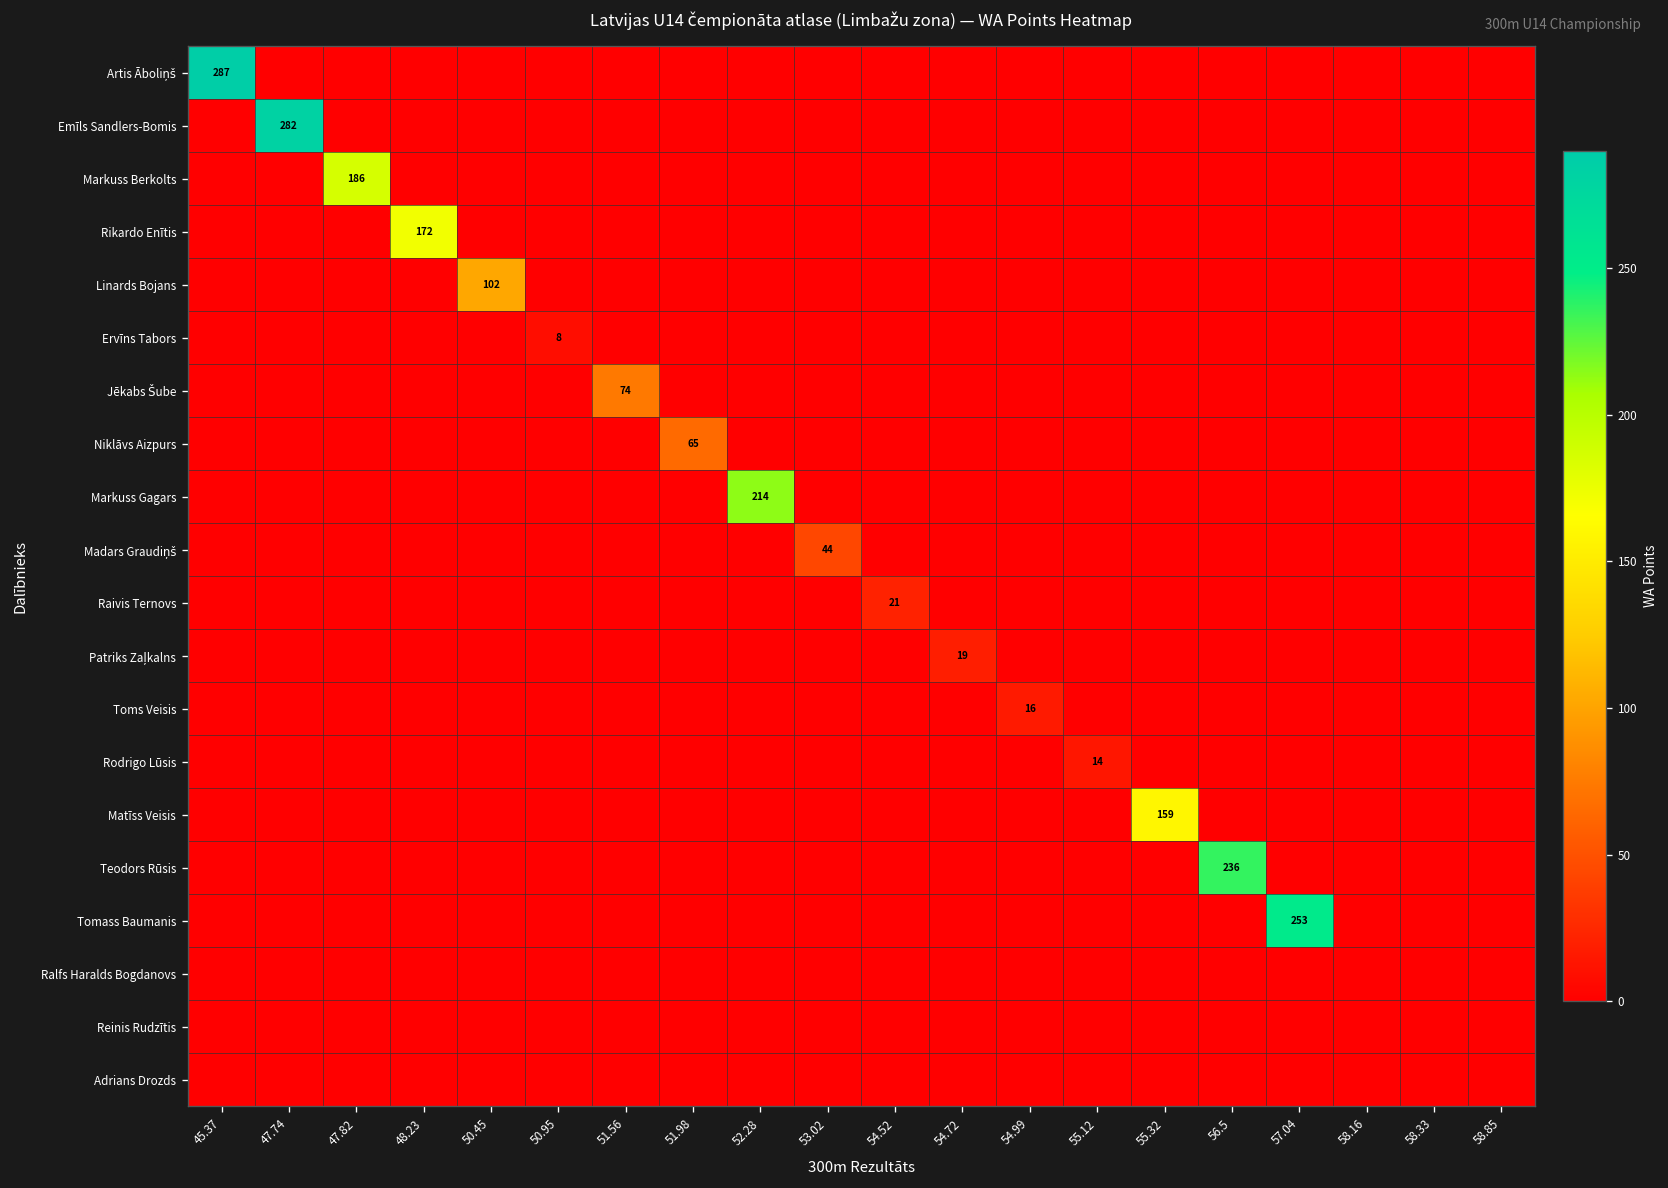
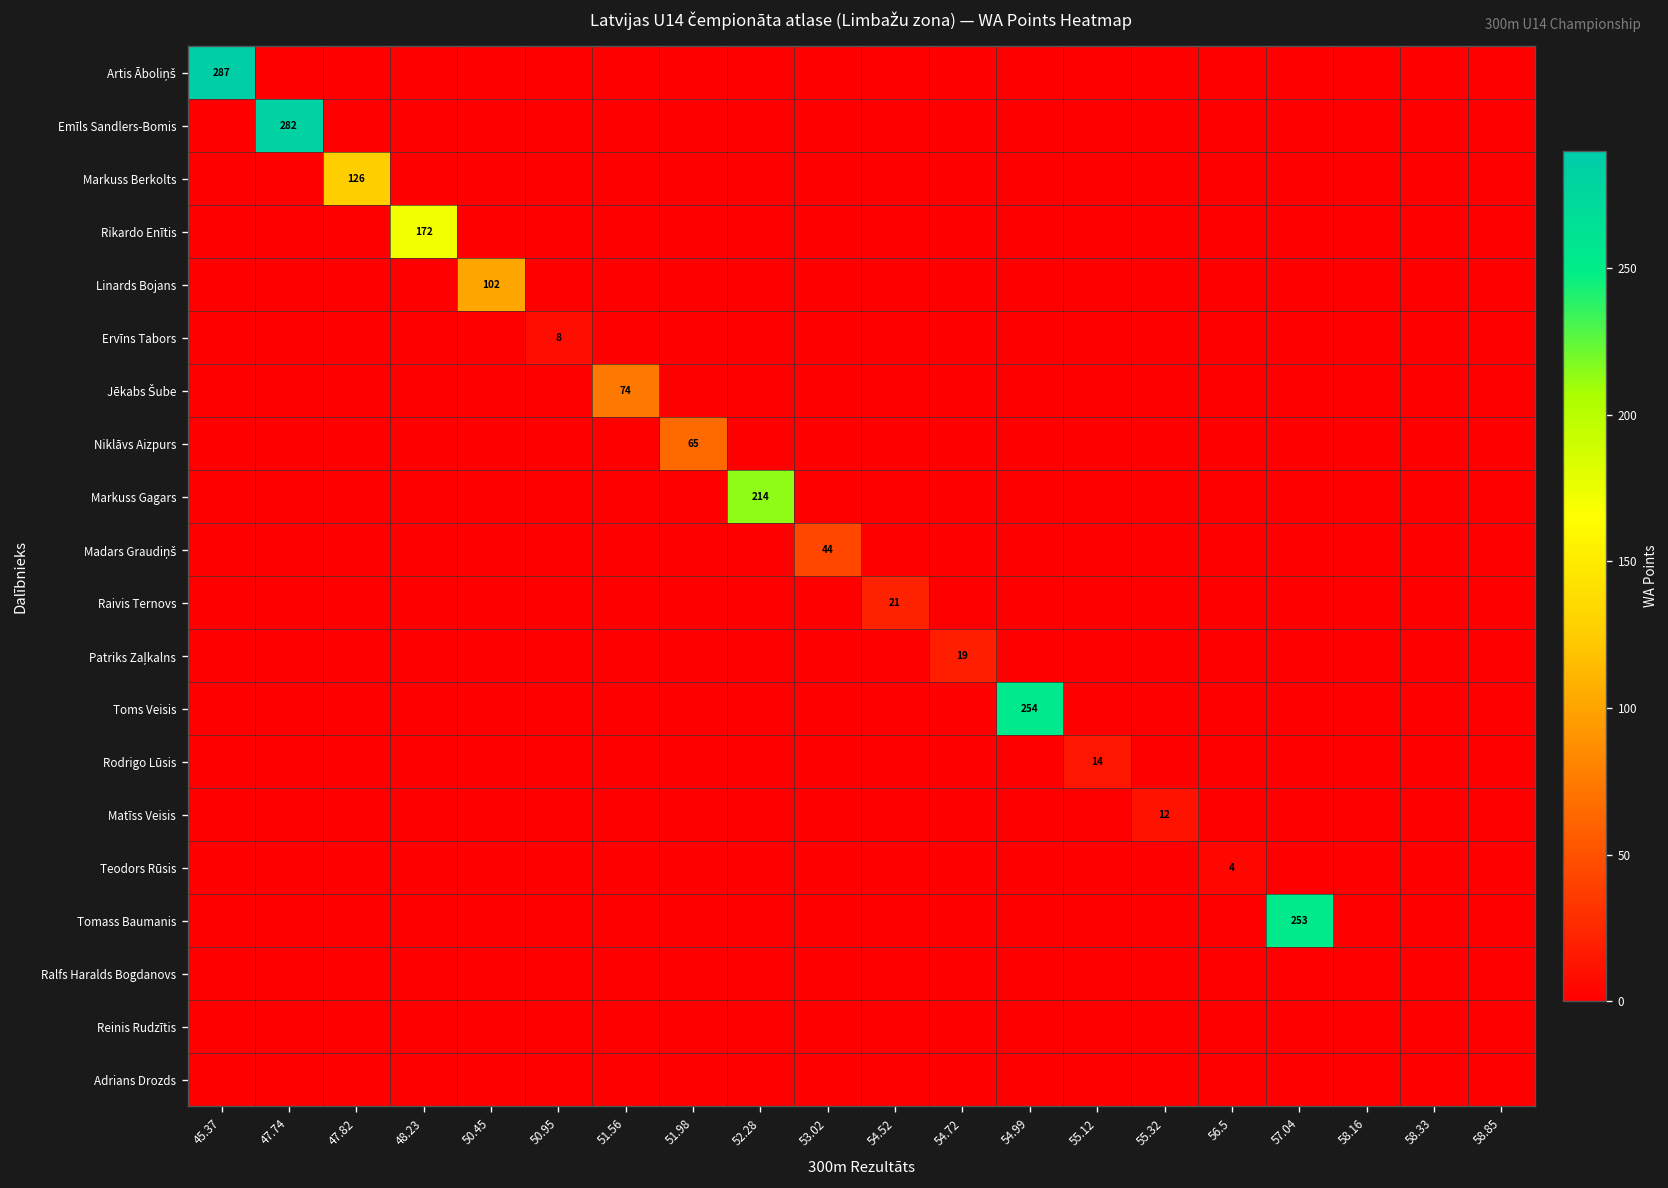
  {
    "Artis Āboliņš": {
      "45.37": 287
    },
    "Emīls Sandlers-Bomis": {
      "47.74": 282
    },
    "Markuss Berkolts": {
-     "47.82": 186
+     "47.82": 126
    },
    "Rikardo Enītis": {
      "48.23": 172
    },
    "Linards Bojans": {
      "50.45": 102
    },
    "Ervīns Tabors": {
      "50.95": 8
    },
    "Jēkabs Šube": {
      "51.56": 74
    },
    "Niklāvs Aizpurs": {
      "51.98": 65
    },
    "Markuss Gagars": {
      "52.28": 214
    },
    "Madars Graudiņš": {
      "53.02": 44
    },
    "Raivis Ternovs": {
      "54.52": 21
    },
    "Patriks Zaļkalns": {
      "54.72": 19
    },
    "Toms Veisis": {
-     "54.99": 16
+     "54.99": 254
    },
    "Rodrigo Lūsis": {
      "55.12": 14
    },
    "Matīss Veisis": {
-     "55.32": 159
+     "55.32": 12
    },
    "Teodors Rūsis": {
-     "56.5": 236
+     "56.5": 4
    },
    "Tomass Baumanis": {
      "57.04": 253
    }
  }
